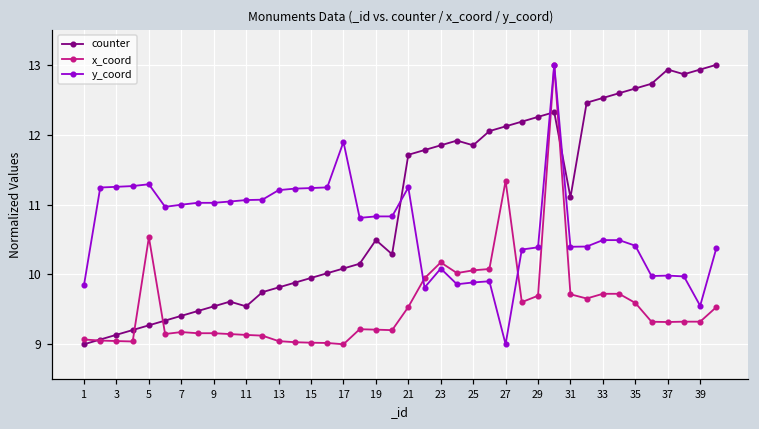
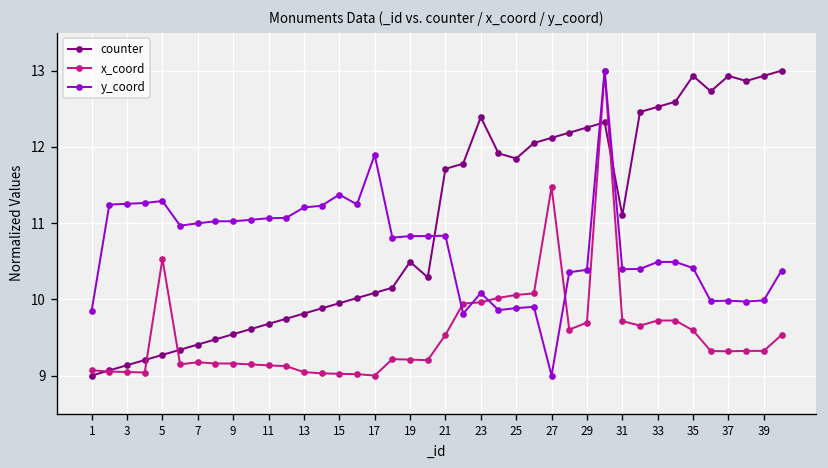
  {
    "counter": {
      "1": 9.0,
      "3": 9.1,
      "5": 9.3,
      "7": 9.4,
      "9": 9.5,
-     "11": 9.5,
+     "11": 9.7,
      "13": 9.8,
      "15": 9.9,
      "17": 10.1,
      "19": 10.5,
      "21": 11.7,
-     "23": 11.8,
+     "23": 12.4,
      "25": 11.8,
      "27": 12.1,
      "29": 12.3,
      "31": 11.1,
      "33": 12.5,
-     "35": 12.7,
+     "35": 12.9,
      "37": 12.9,
      "39": 12.9
    },
    "x_coord": {
      "1": 9.1,
      "3": 9.0,
      "5": 10.5,
      "7": 9.2,
      "9": 9.2,
      "11": 9.1,
      "13": 9.0,
      "15": 9.0,
      "17": 9.0,
      "19": 9.2,
      "21": 9.5,
-     "23": 10.2,
+     "23": 10.0,
      "25": 10.1,
-     "27": 11.3,
+     "27": 11.5,
      "29": 9.7,
      "31": 9.7,
      "33": 9.7,
      "35": 9.6,
      "37": 9.3,
      "39": 9.3
    },
    "y_coord": {
      "1": 9.9,
      "3": 11.3,
      "5": 11.3,
      "7": 11.0,
      "9": 11.0,
      "11": 11.1,
      "13": 11.2,
-     "15": 11.2,
+     "15": 11.4,
      "17": 11.9,
      "19": 10.8,
-     "21": 11.2,
+     "21": 10.8,
      "23": 10.1,
      "25": 9.9,
      "27": 9.0,
      "29": 10.4,
      "31": 10.4,
      "33": 10.5,
      "35": 10.4,
      "37": 10.0,
-     "39": 9.6
+     "39": 10.0
    }
  }
